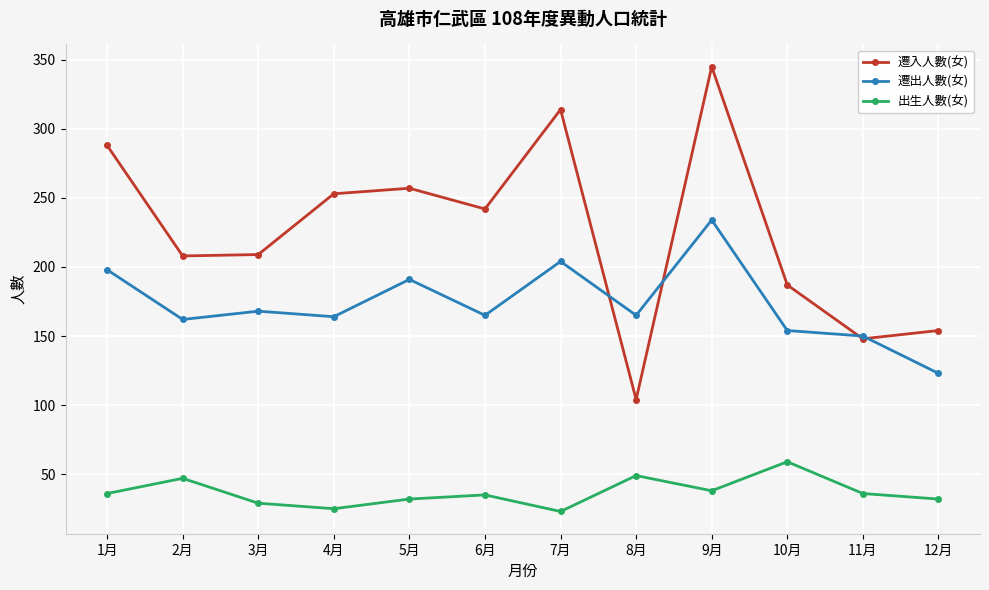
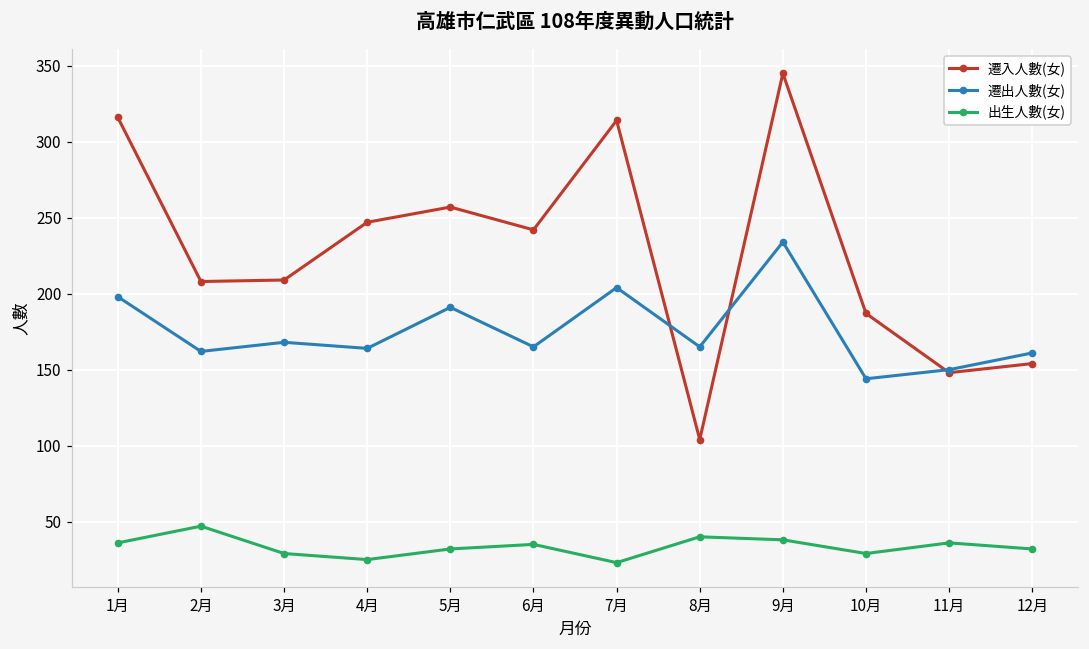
  {
    "遷入人數(女)": {
-     "1月": 288,
+     "1月": 316,
      "2月": 208,
      "3月": 209,
-     "4月": 253,
+     "4月": 247,
      "5月": 257,
      "6月": 242,
      "7月": 314,
      "8月": 104,
      "9月": 345,
      "10月": 187,
      "11月": 148,
      "12月": 154
    },
    "遷出人數(女)": {
      "1月": 198,
      "2月": 162,
      "3月": 168,
      "4月": 164,
      "5月": 191,
      "6月": 165,
      "7月": 204,
      "8月": 165,
      "9月": 234,
-     "10月": 154,
+     "10月": 144,
      "11月": 150,
-     "12月": 123
+     "12月": 161
    },
    "出生人數(女)": {
      "1月": 36,
      "2月": 47,
      "3月": 29,
      "4月": 25,
      "5月": 32,
      "6月": 35,
      "7月": 23,
-     "8月": 49,
+     "8月": 40,
      "9月": 38,
-     "10月": 59,
+     "10月": 29,
      "11月": 36,
      "12月": 32
    }
  }
